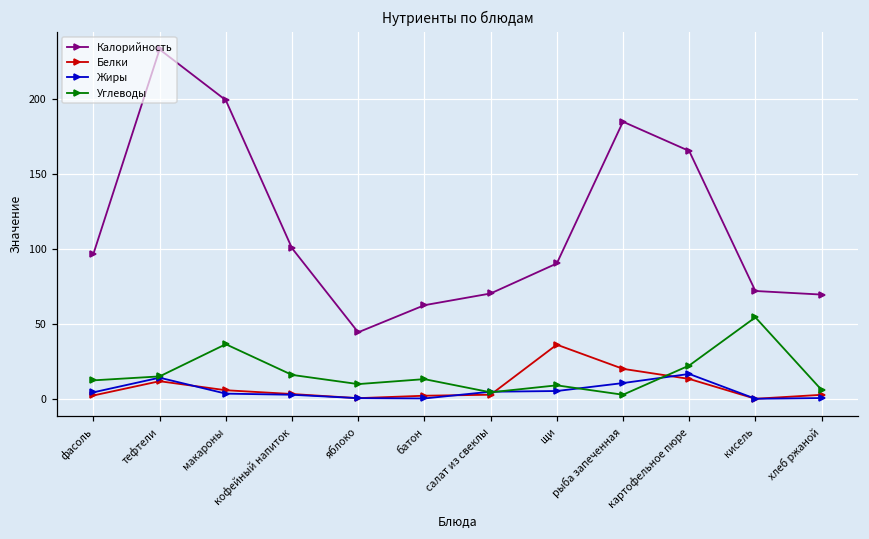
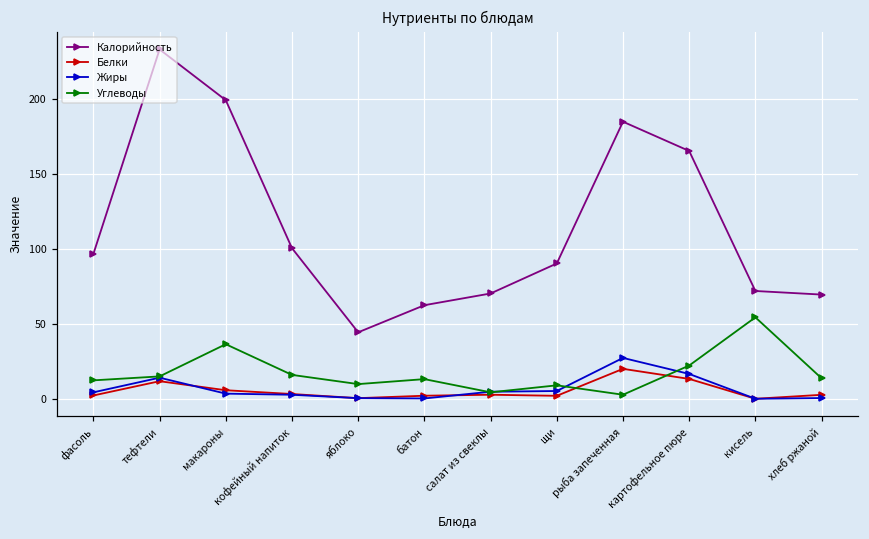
  {
    "Калорийность": {
      "фасоль": 97,
      "макароны": 199,
      "кофейный напиток": 101,
      "яблоко": 44,
      "батон": 63,
      "салат из свеклы": 70,
      "щи": 90,
      "рыба запеченная": 185,
      "картофельное пюре": 166,
      "кисель": 72,
      "хлеб ржаной": 70
    },
    "Белки": {
      "фасоль": 2,
      "тефтели": 12,
      "макароны": 6,
-     "щи": 36,
+     "щи": 2,
      "рыба запеченная": 20,
      "картофельное пюре": 13,
      "хлеб ржаной": 3
    },
    "Жиры": {
      "фасоль": 4,
      "макароны": 3,
      "щи": 5,
-     "рыба запеченная": 10,
+     "рыба запеченная": 27,
      "картофельное пюре": 17,
      "хлеб ржаной": 0
    },
    "Углеводы": {
      "фасоль": 12,
      "макароны": 36,
      "кофейный напиток": 16,
      "яблоко": 10,
      "батон": 13,
      "щи": 9,
      "рыба запеченная": 3,
      "картофельное пюре": 22,
      "кисель": 54,
-     "хлеб ржаной": 6
+     "хлеб ржаной": 14
    }
  }
